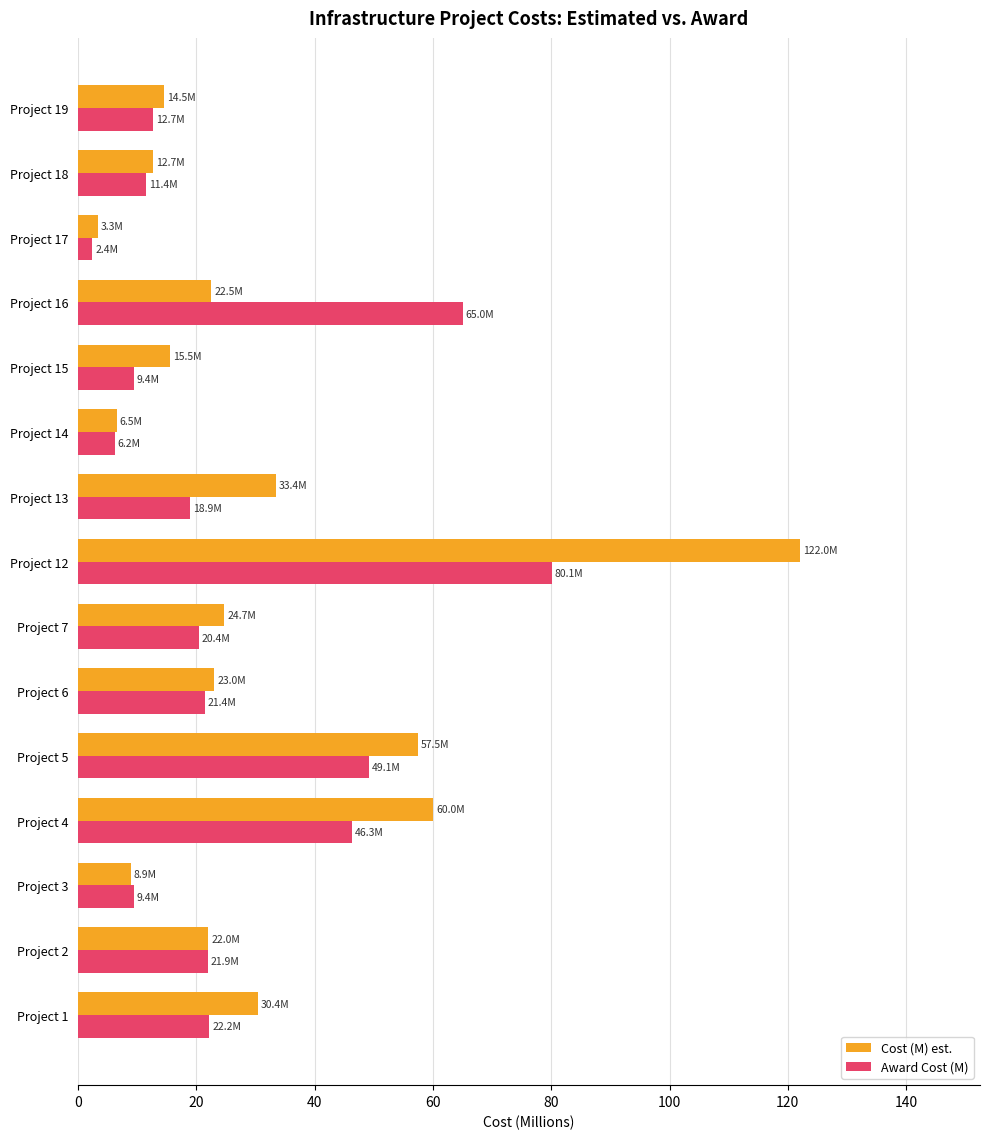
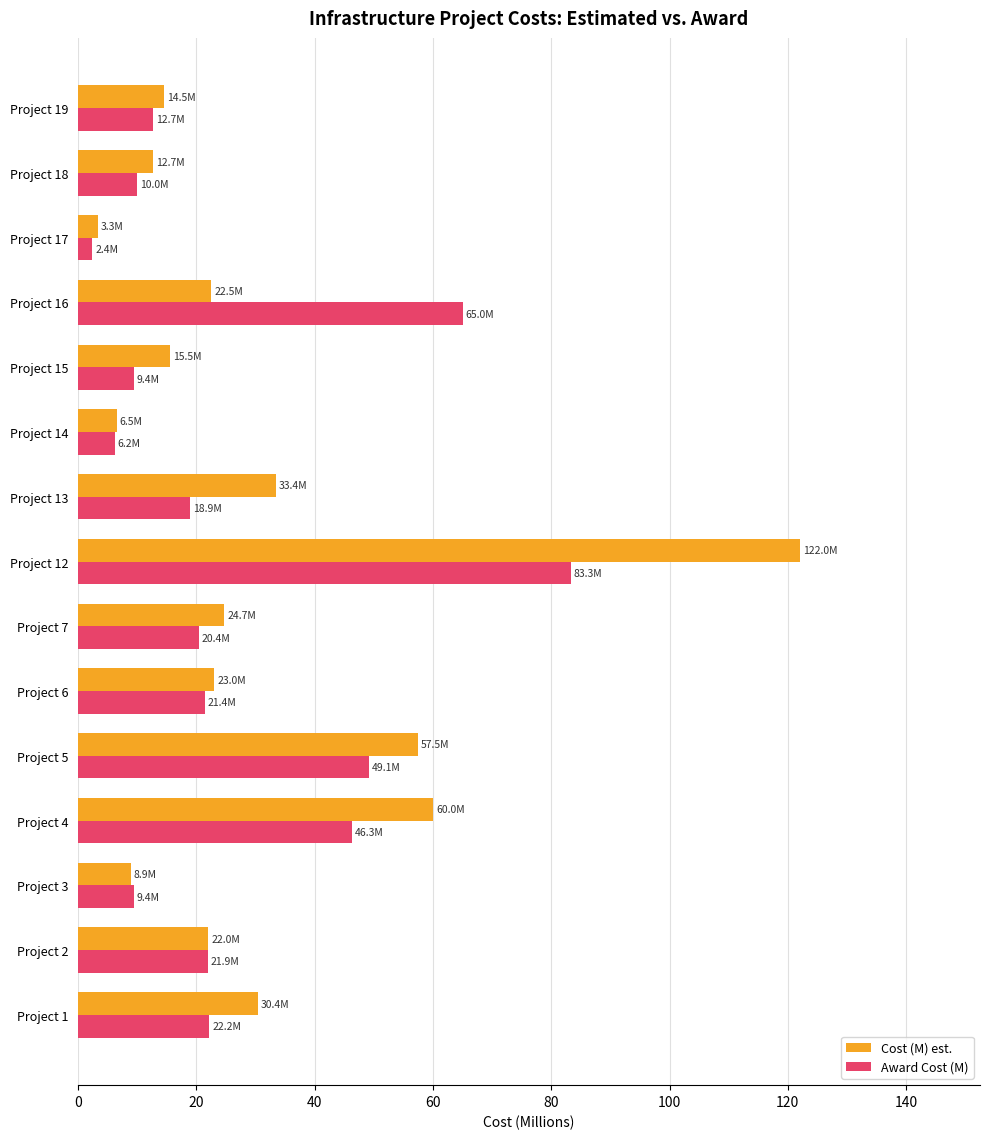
  {
    "Cost (M) est.": {
      "Project 19": "14.5M",
      "Project 18": "12.7M",
      "Project 17": "3.3M",
      "Project 16": "22.5M",
      "Project 15": "15.5M",
      "Project 14": "6.5M",
      "Project 13": "33.4M",
      "Project 12": "122.0M",
      "Project 7": "24.7M",
      "Project 6": "23.0M",
      "Project 5": "57.5M",
      "Project 4": "60.0M",
      "Project 3": "8.9M",
      "Project 2": "22.0M",
      "Project 1": "30.4M"
    },
    "Award Cost (M)": {
      "Project 19": "12.7M",
-     "Project 18": "11.4M",
+     "Project 18": "10.0M",
      "Project 17": "2.4M",
      "Project 16": "65.0M",
      "Project 15": "9.4M",
      "Project 14": "6.2M",
      "Project 13": "18.9M",
-     "Project 12": "80.1M",
+     "Project 12": "83.3M",
      "Project 7": "20.4M",
      "Project 6": "21.4M",
      "Project 5": "49.1M",
      "Project 4": "46.3M",
      "Project 3": "9.4M",
      "Project 2": "21.9M",
      "Project 1": "22.2M"
    }
  }
